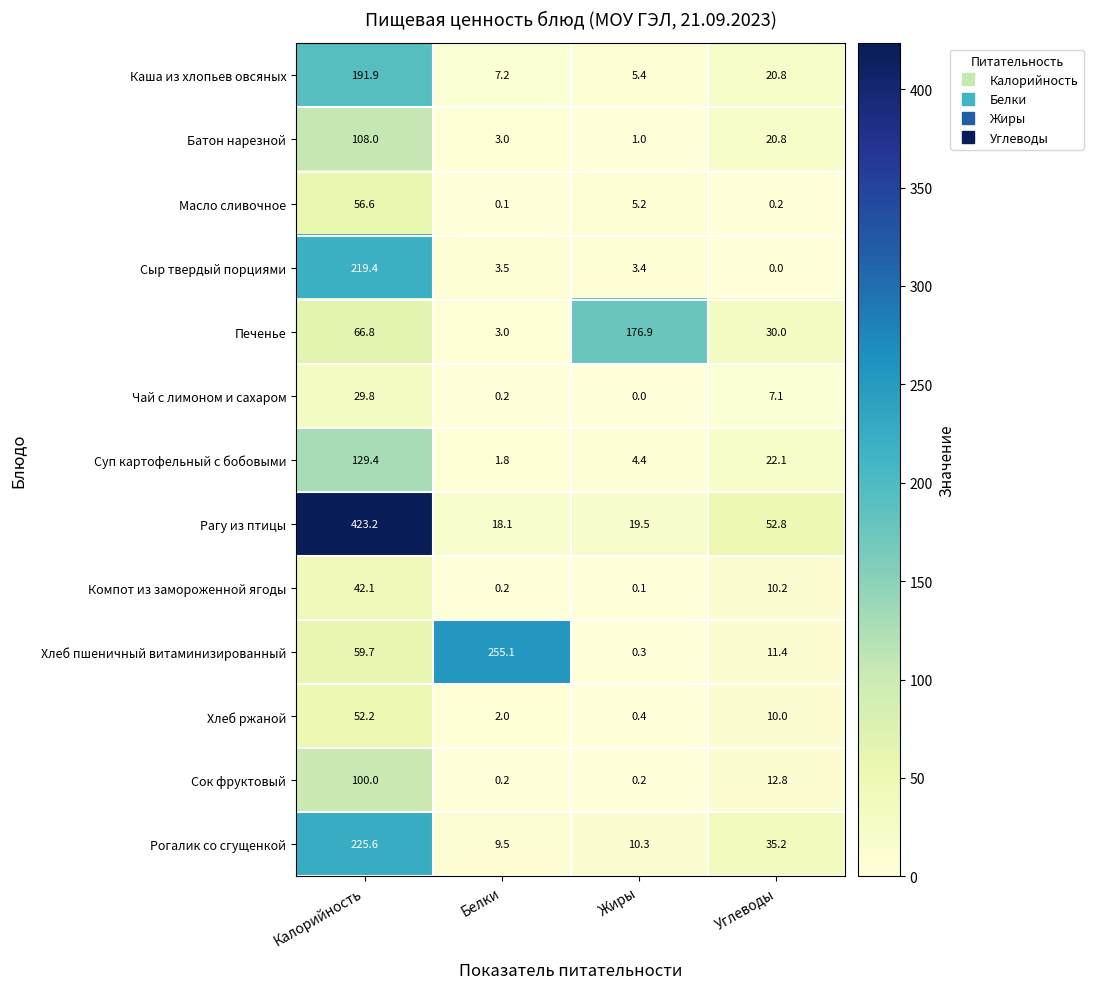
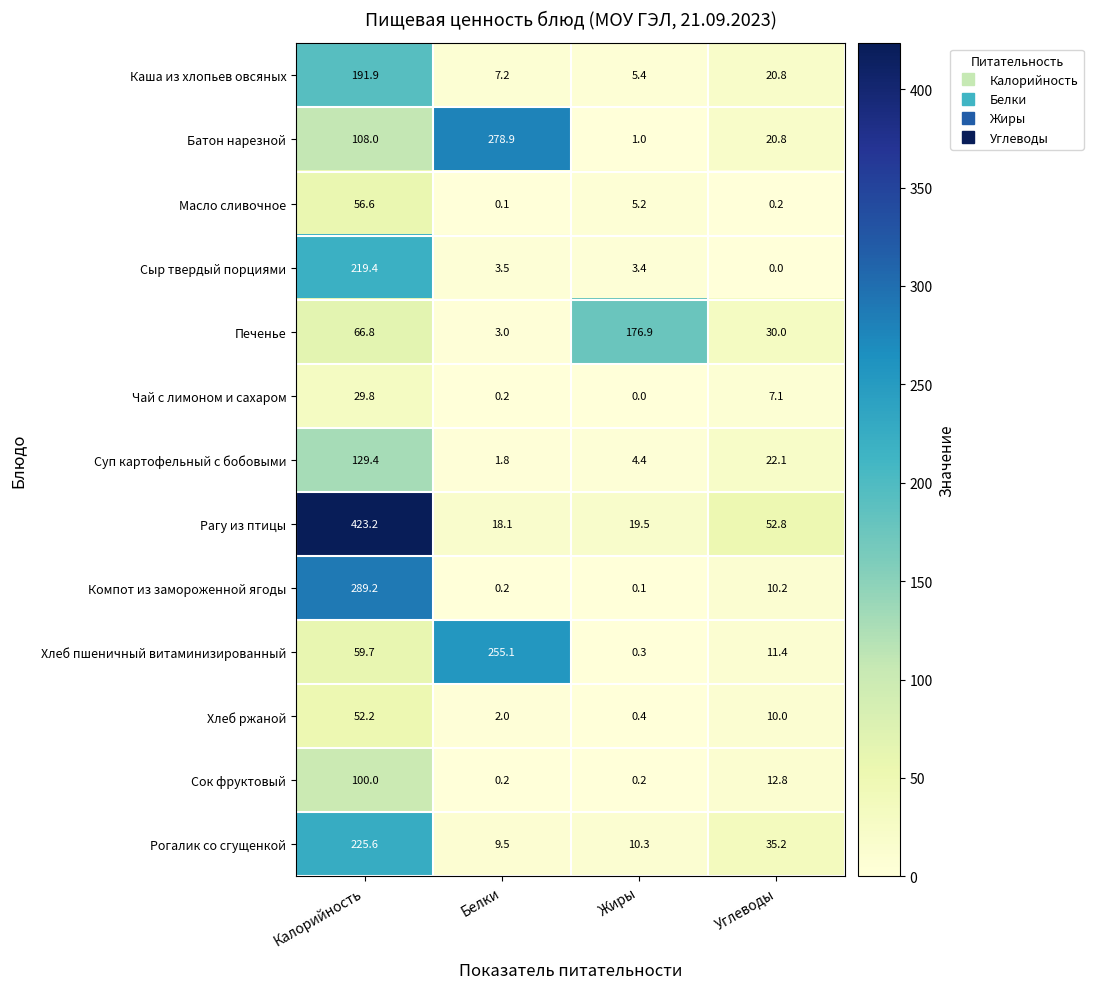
  {
    "Каша из хлопьев овсяных": {
      "Калорийность": 191.9,
      "Белки": 7.2,
      "Жиры": 5.4,
      "Углеводы": 20.8
    },
    "Батон нарезной": {
      "Калорийность": 108.0,
-     "Белки": 3.0,
+     "Белки": 278.9,
      "Жиры": 1.0,
      "Углеводы": 20.8
    },
    "Масло сливочное": {
      "Калорийность": 56.6,
      "Белки": 0.1,
      "Жиры": 5.2,
      "Углеводы": 0.2
    },
    "Сыр твердый порциями": {
      "Калорийность": 219.4,
      "Белки": 3.5,
      "Жиры": 3.4,
      "Углеводы": 0.0
    },
    "Печенье": {
      "Калорийность": 66.8,
      "Белки": 3.0,
      "Жиры": 176.9,
      "Углеводы": 30.0
    },
    "Чай с лимоном и сахаром": {
      "Калорийность": 29.8,
      "Белки": 0.2,
      "Жиры": 0.0,
      "Углеводы": 7.1
    },
    "Суп картофельный с бобовыми": {
      "Калорийность": 129.4,
      "Белки": 1.8,
      "Жиры": 4.4,
      "Углеводы": 22.1
    },
    "Рагу из птицы": {
      "Калорийность": 423.2,
      "Белки": 18.1,
      "Жиры": 19.5,
      "Углеводы": 52.8
    },
    "Компот из замороженной ягоды": {
-     "Калорийность": 42.1,
+     "Калорийность": 289.2,
      "Белки": 0.2,
      "Жиры": 0.1,
      "Углеводы": 10.2
    },
    "Хлеб пшеничный витаминизированный": {
      "Калорийность": 59.7,
      "Белки": 255.1,
      "Жиры": 0.3,
      "Углеводы": 11.4
    },
    "Хлеб ржаной": {
      "Калорийность": 52.2,
      "Белки": 2.0,
      "Жиры": 0.4,
      "Углеводы": 10.0
    },
    "Сок фруктовый": {
      "Калорийность": 100.0,
      "Белки": 0.2,
      "Жиры": 0.2,
      "Углеводы": 12.8
    },
    "Рогалик со сгущенкой": {
      "Калорийность": 225.6,
      "Белки": 9.5,
      "Жиры": 10.3,
      "Углеводы": 35.2
    }
  }
